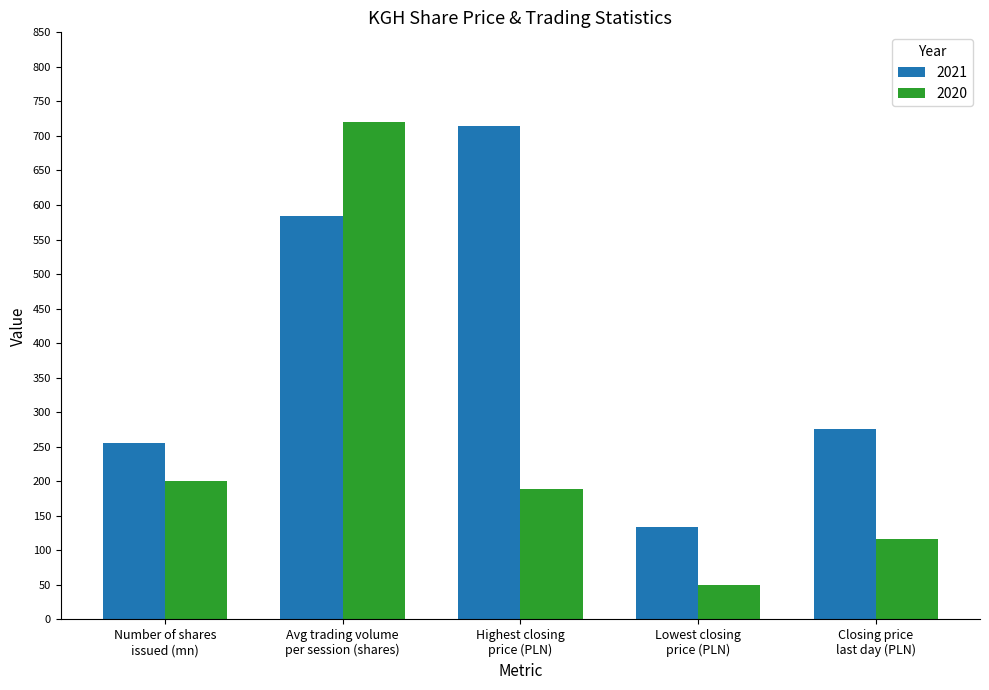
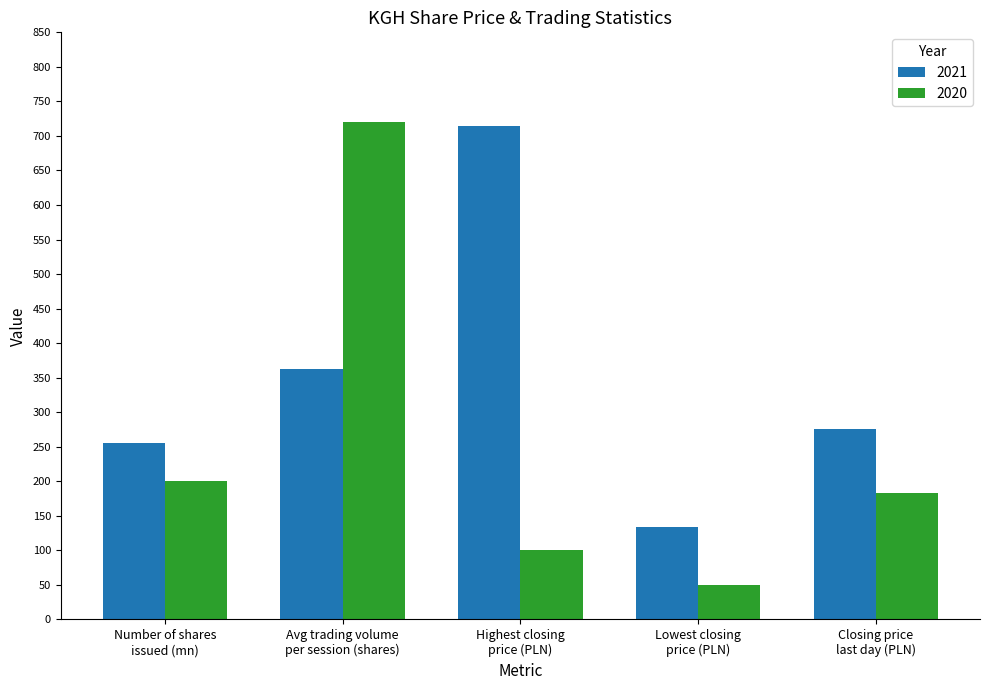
  {
    "2021": {
      "Number of shares issued (mn)": 260,
-     "Avg trading volume per session (shares)": 580,
+     "Avg trading volume per session (shares)": 360,
      "Highest closing price (PLN)": 710,
      "Lowest closing price (PLN)": 130,
      "Closing price last day (PLN)": 280
    },
    "2020": {
      "Number of shares issued (mn)": 200,
      "Avg trading volume per session (shares)": 720,
-     "Highest closing price (PLN)": 190,
+     "Highest closing price (PLN)": 100,
      "Lowest closing price (PLN)": 50,
-     "Closing price last day (PLN)": 120
+     "Closing price last day (PLN)": 180
    }
  }
